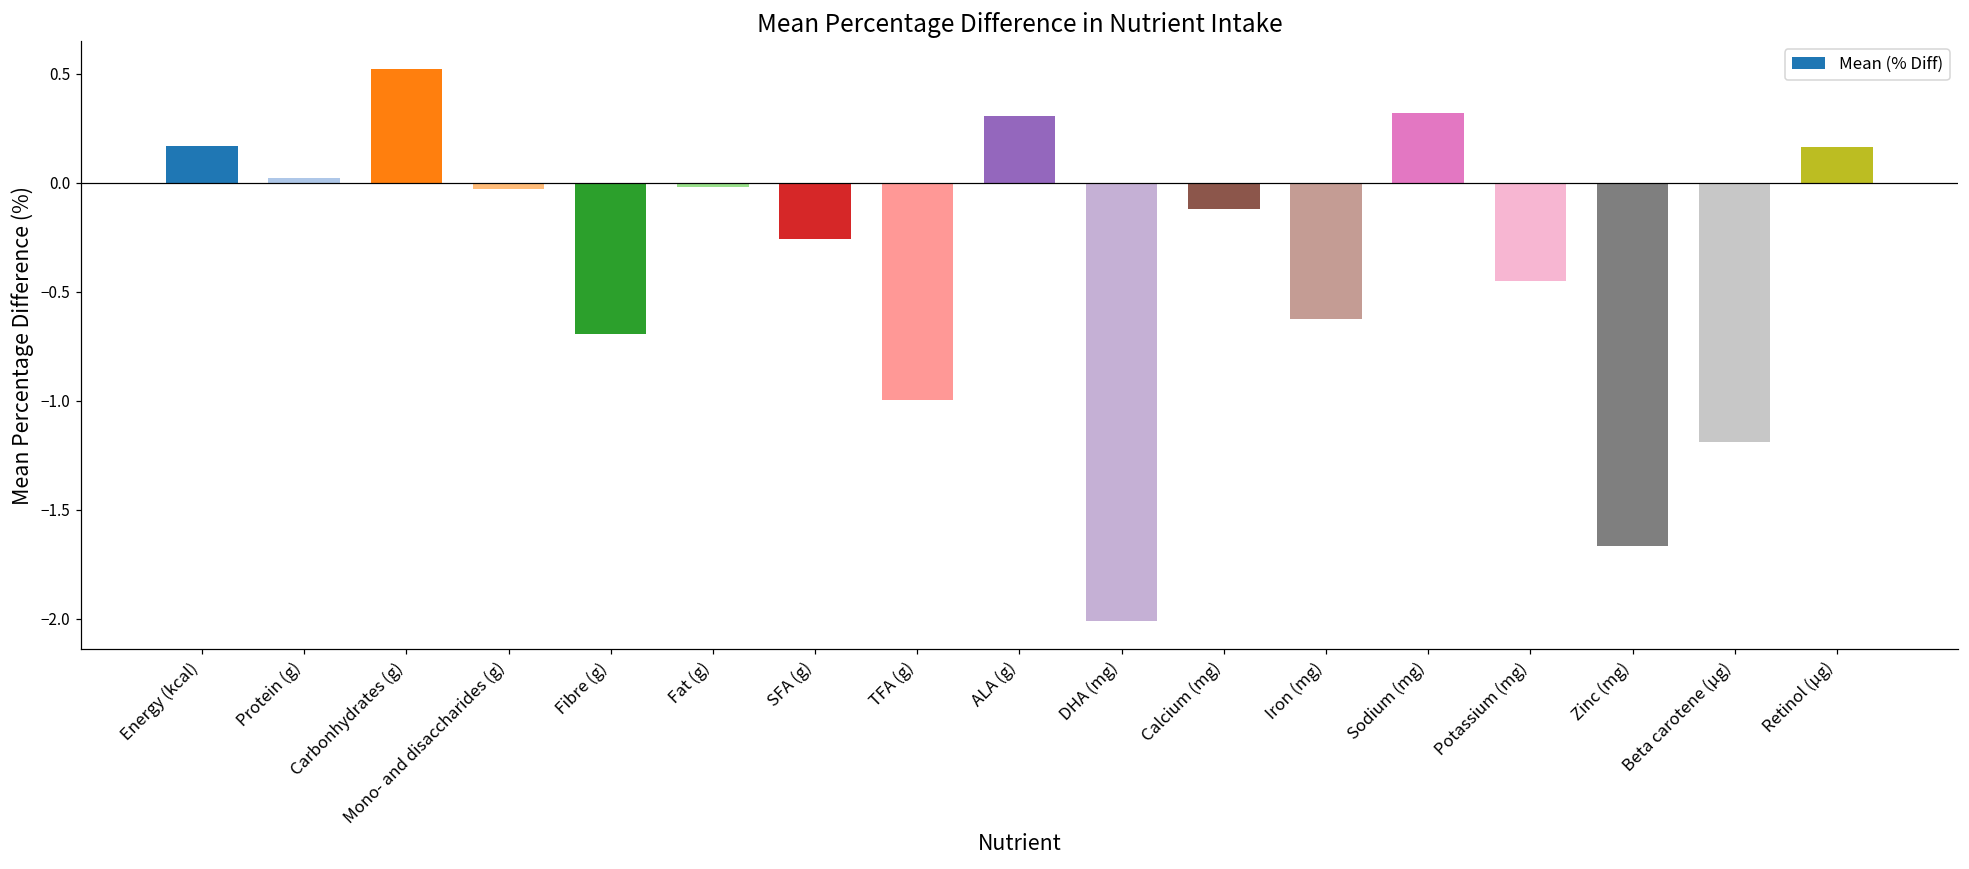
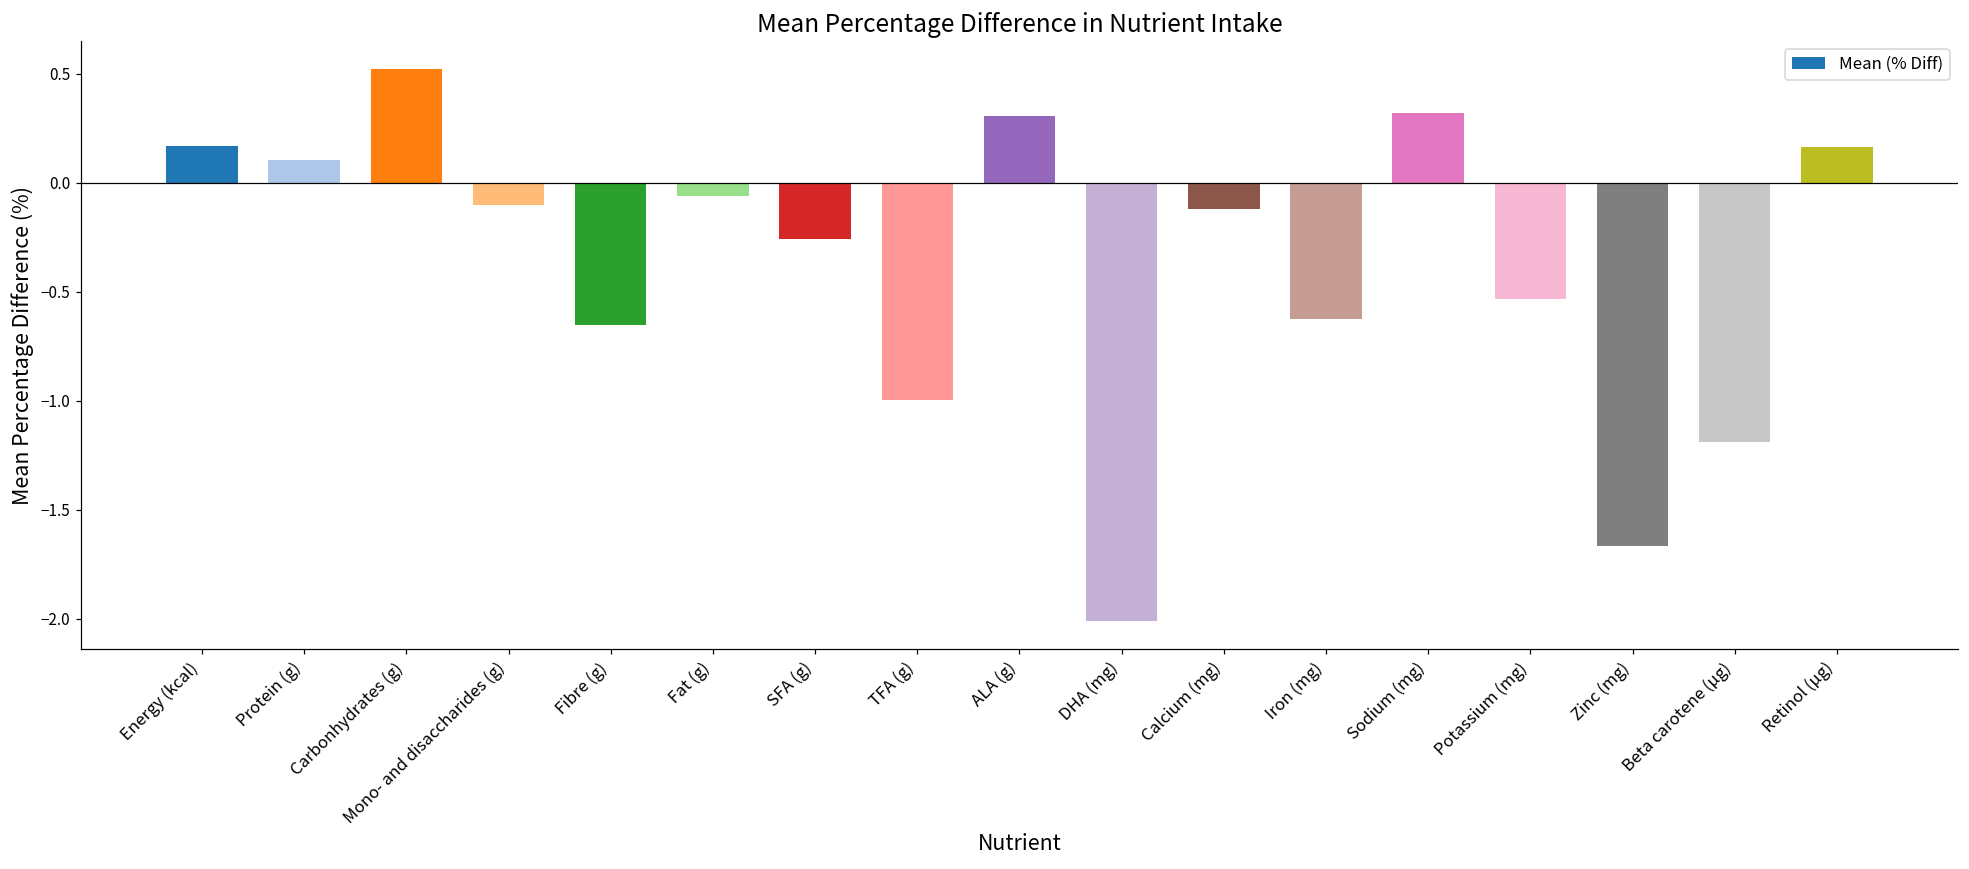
  {
    "Energy (kcal)": 0.17,
-   "Protein (g)": 0.02,
+   "Protein (g)": 0.10,
    "Carbonhydrates (g)": 0.52,
-   "Mono- and disaccharides (g)": -0.03,
-   "Fibre (g)": -0.69,
-   "Fat (g)": -0.02,
+   "Mono- and disaccharides (g)": -0.10,
+   "Fibre (g)": -0.65,
+   "Fat (g)": -0.06,
    "SFA (g)": -0.26,
    "TFA (g)": -0.99,
    "ALA (g)": 0.31,
    "DHA (mg)": -2.01,
    "Calcium (mg)": -0.12,
    "Iron (mg)": -0.63,
    "Sodium (mg)": 0.32,
-   "Potassium (mg)": -0.45,
+   "Potassium (mg)": -0.53,
    "Zinc (mg)": -1.66,
    "Beta carotene (µg)": -1.19,
    "Retinol (µg)": 0.17
  }
